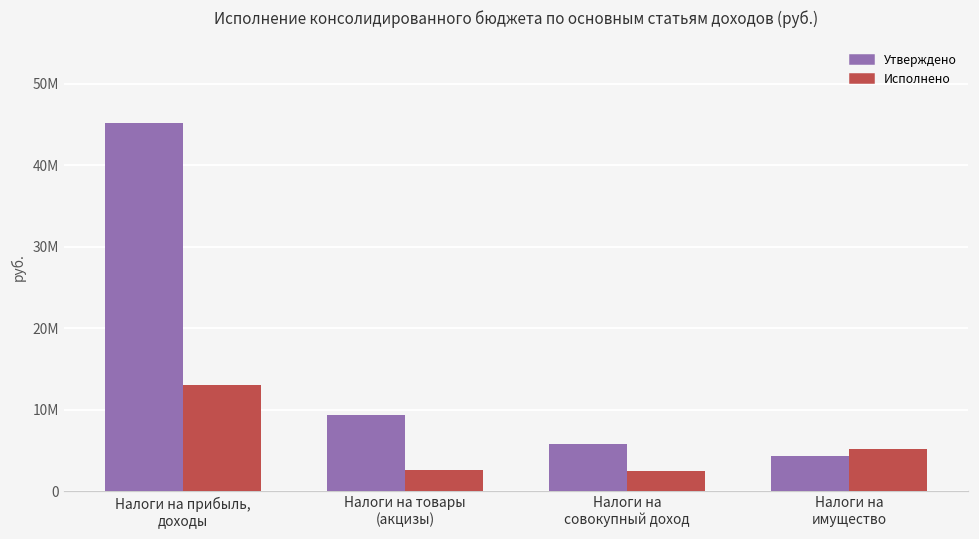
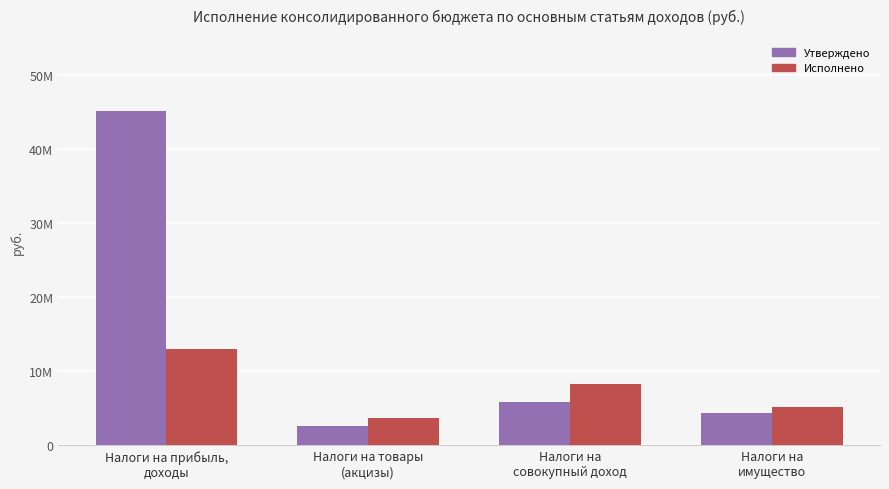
  {
    "Утверждено": {
      "Налоги на прибыль, доходы": "45М",
-     "Налоги на товары (акцизы)": "9М",
+     "Налоги на товары (акцизы)": "3М",
      "Налоги на совокупный доход": "6М",
      "Налоги на имущество": "4М"
    },
    "Исполнено": {
      "Налоги на прибыль, доходы": "13М",
-     "Налоги на товары (акцизы)": "3М",
-     "Налоги на совокупный доход": "2М",
+     "Налоги на товары (акцизы)": "4М",
+     "Налоги на совокупный доход": "8М",
      "Налоги на имущество": "5М"
    }
  }
